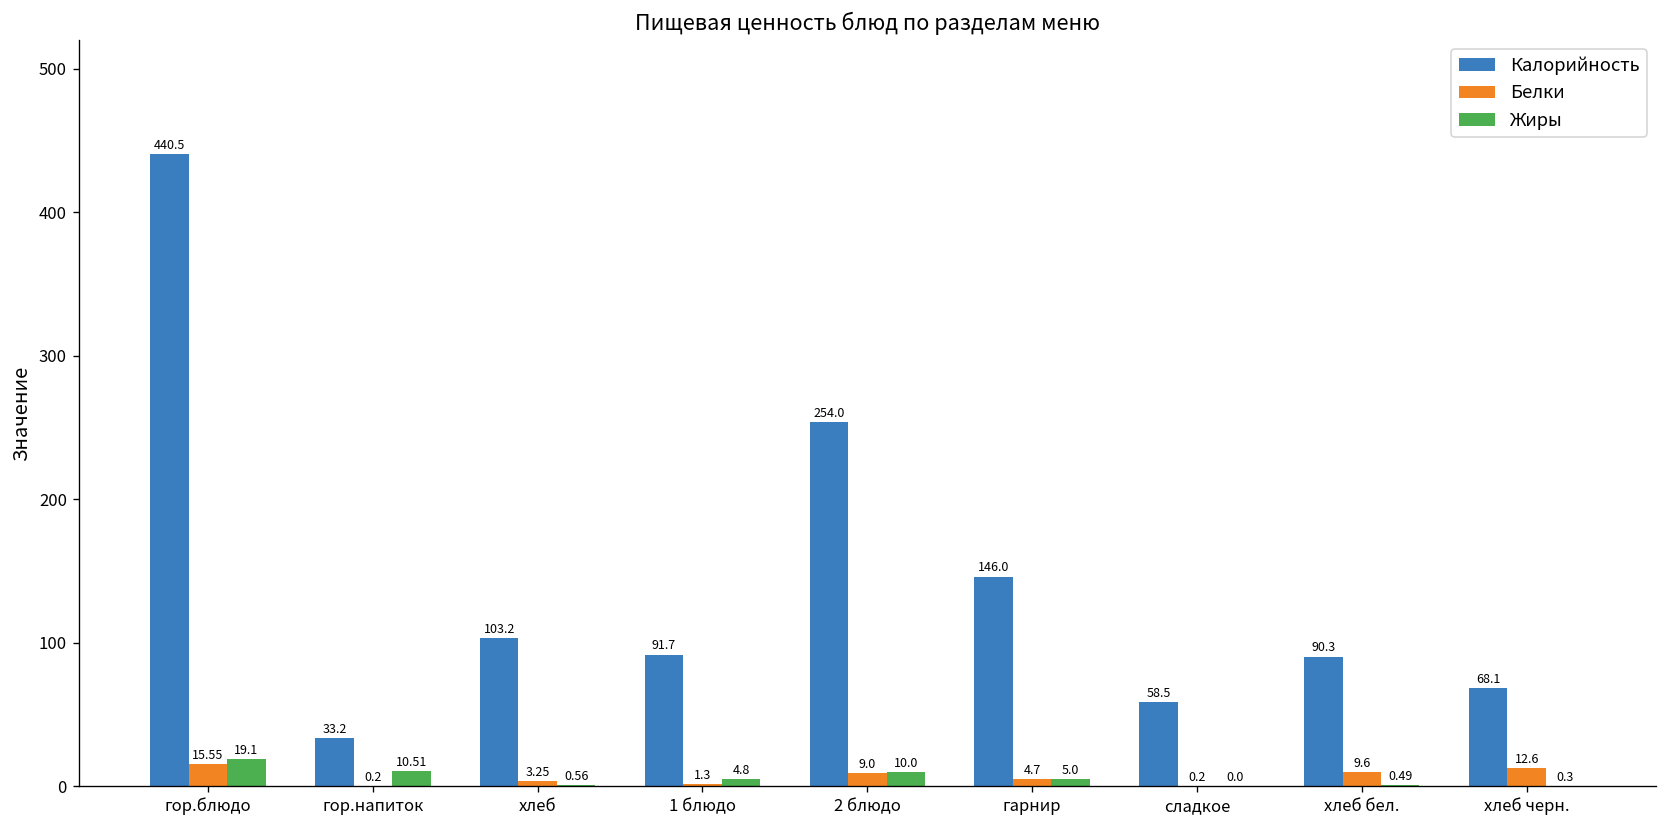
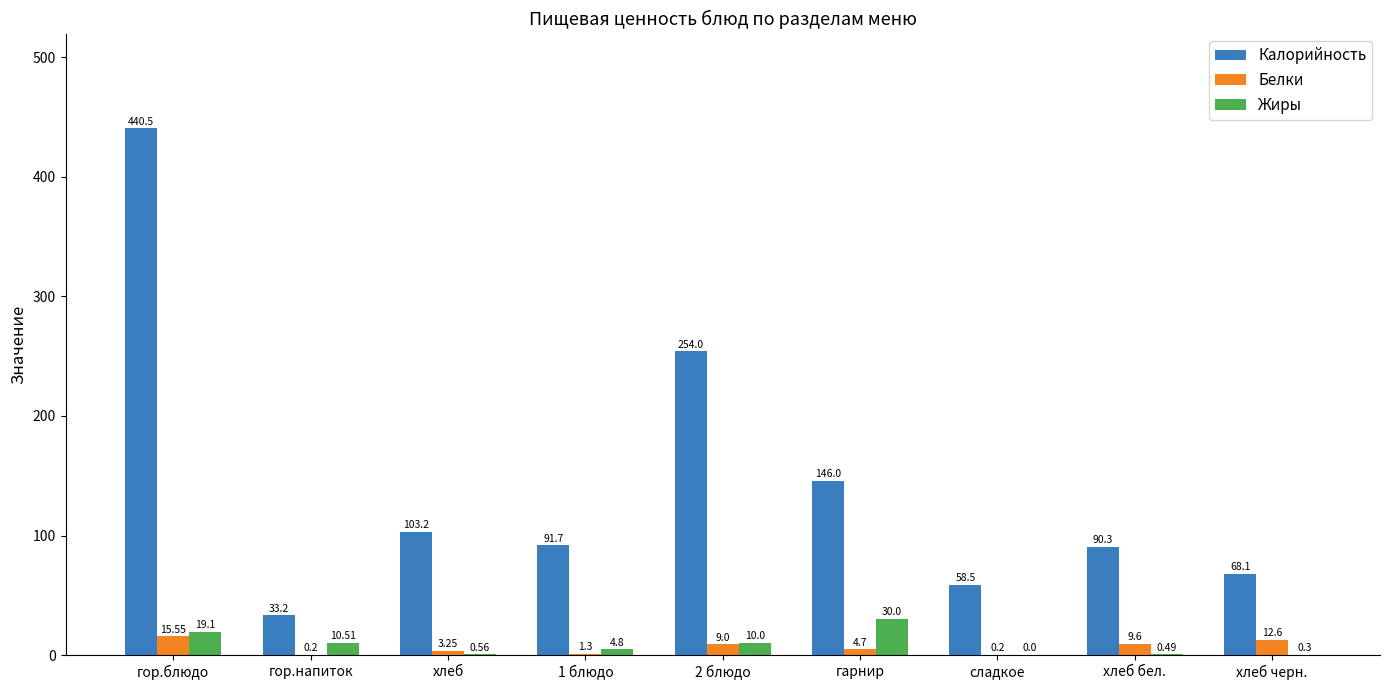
  {
    "Калорийность": {
      "гор.блюдо": 440.5,
      "гор.напиток": 33.2,
      "хлеб": 103.2,
      "1 блюдо": 91.7,
      "2 блюдо": 254.0,
      "гарнир": 146.0,
      "сладкое": 58.5,
      "хлеб бел.": 90.3,
      "хлеб черн.": 68.1
    },
    "Белки": {
      "гор.блюдо": 15.55,
      "гор.напиток": 0.2,
      "хлеб": 3.25,
      "1 блюдо": 1.3,
      "2 блюдо": 9.0,
      "гарнир": 4.7,
      "сладкое": 0.2,
      "хлеб бел.": 9.6,
      "хлеб черн.": 12.6
    },
    "Жиры": {
      "гор.блюдо": 19.1,
      "гор.напиток": 10.51,
      "хлеб": 0.56,
      "1 блюдо": 4.8,
      "2 блюдо": 10.0,
-     "гарнир": 5.0,
+     "гарнир": 30.0,
      "сладкое": 0.0,
      "хлеб бел.": 0.49,
      "хлеб черн.": 0.3
    }
  }
